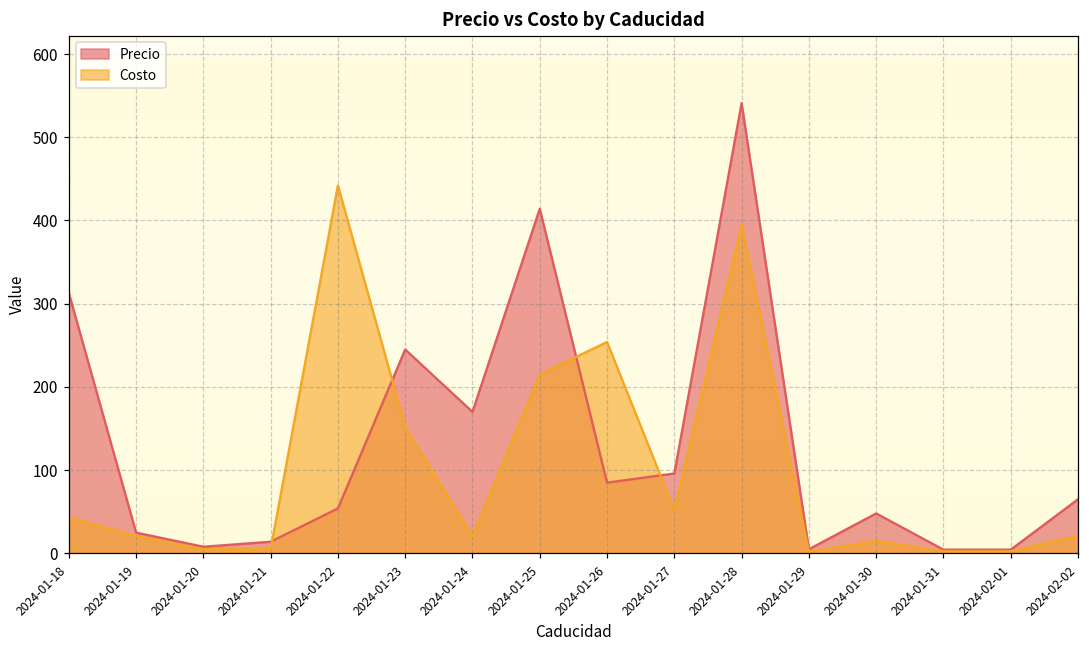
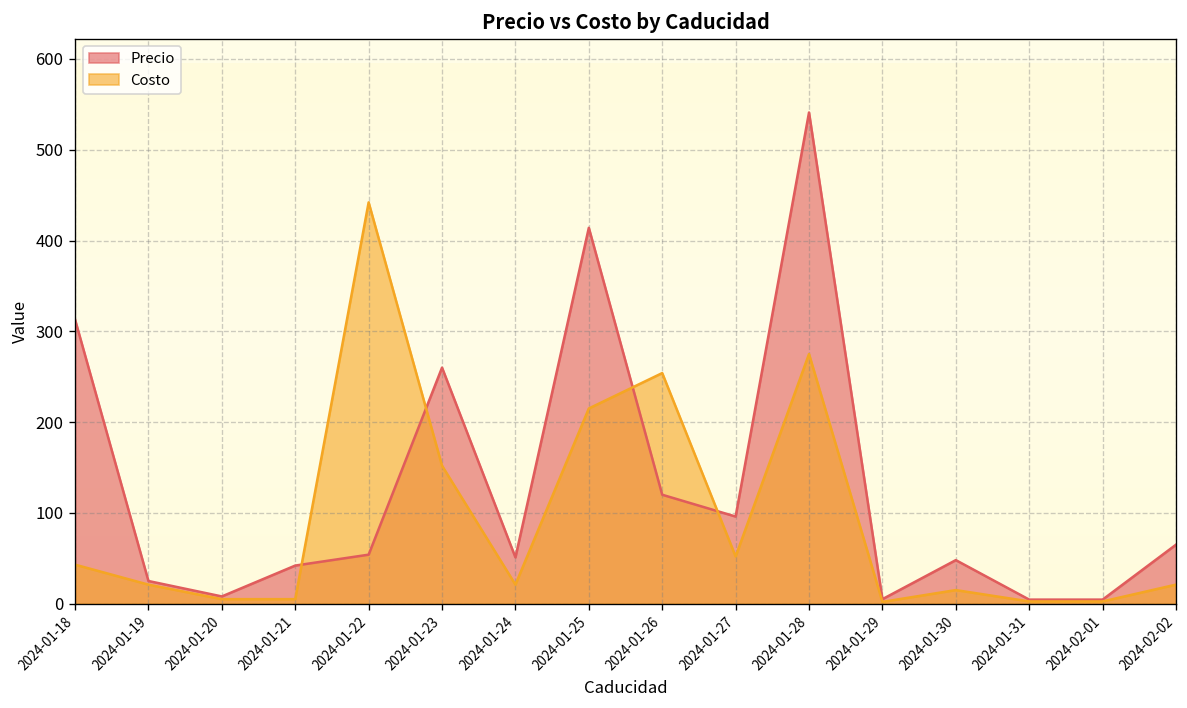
  {
    "Precio": {
      "2024-01-18": 310,
      "2024-01-19": 30,
-     "2024-01-21": 10,
+     "2024-01-21": 40,
      "2024-01-22": 50,
-     "2024-01-23": 250,
-     "2024-01-24": 170,
+     "2024-01-23": 260,
+     "2024-01-24": 50,
      "2024-01-25": 410,
-     "2024-01-26": 90,
+     "2024-01-26": 120,
      "2024-01-27": 100,
      "2024-01-28": 540,
      "2024-01-30": 50,
      "2024-02-02": 70
    },
    "Costo": {
      "2024-01-18": 40,
      "2024-01-19": 20,
      "2024-01-21": 10,
      "2024-01-22": 440,
      "2024-01-23": 150,
      "2024-01-24": 20,
      "2024-01-25": 220,
      "2024-01-26": 250,
      "2024-01-27": 50,
-     "2024-01-28": 400,
+     "2024-01-28": 280,
      "2024-01-30": 20,
      "2024-02-02": 20
    }
  }
